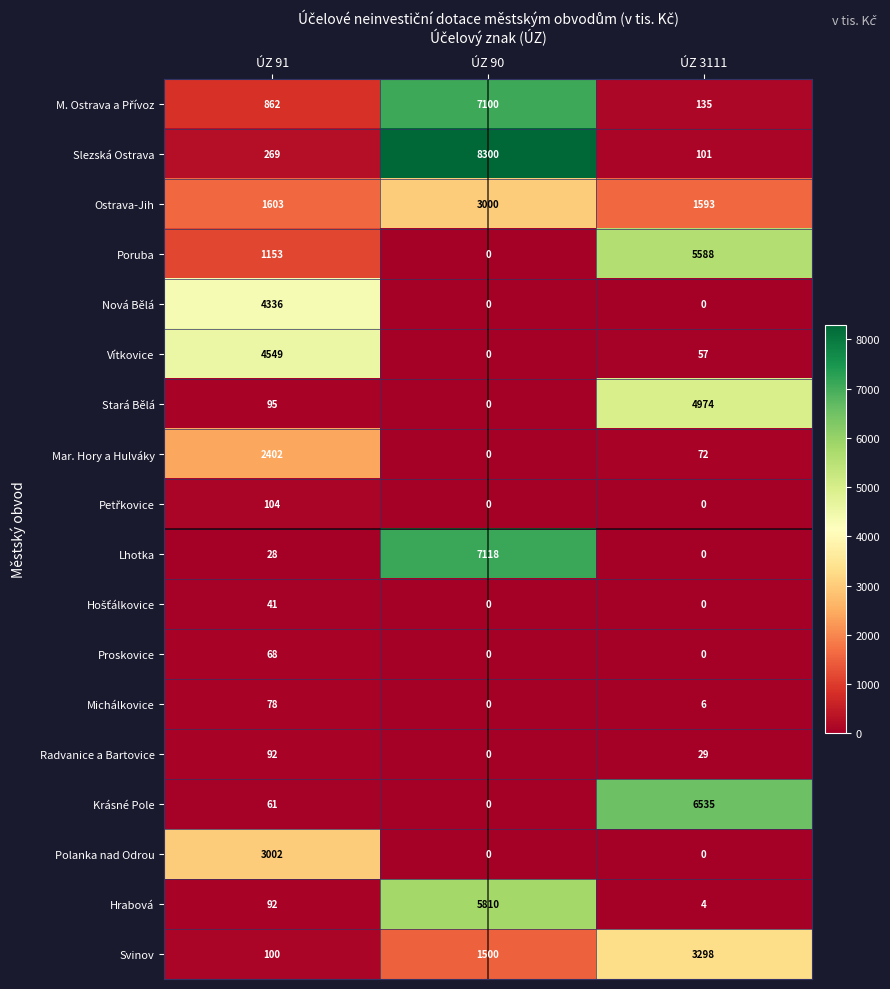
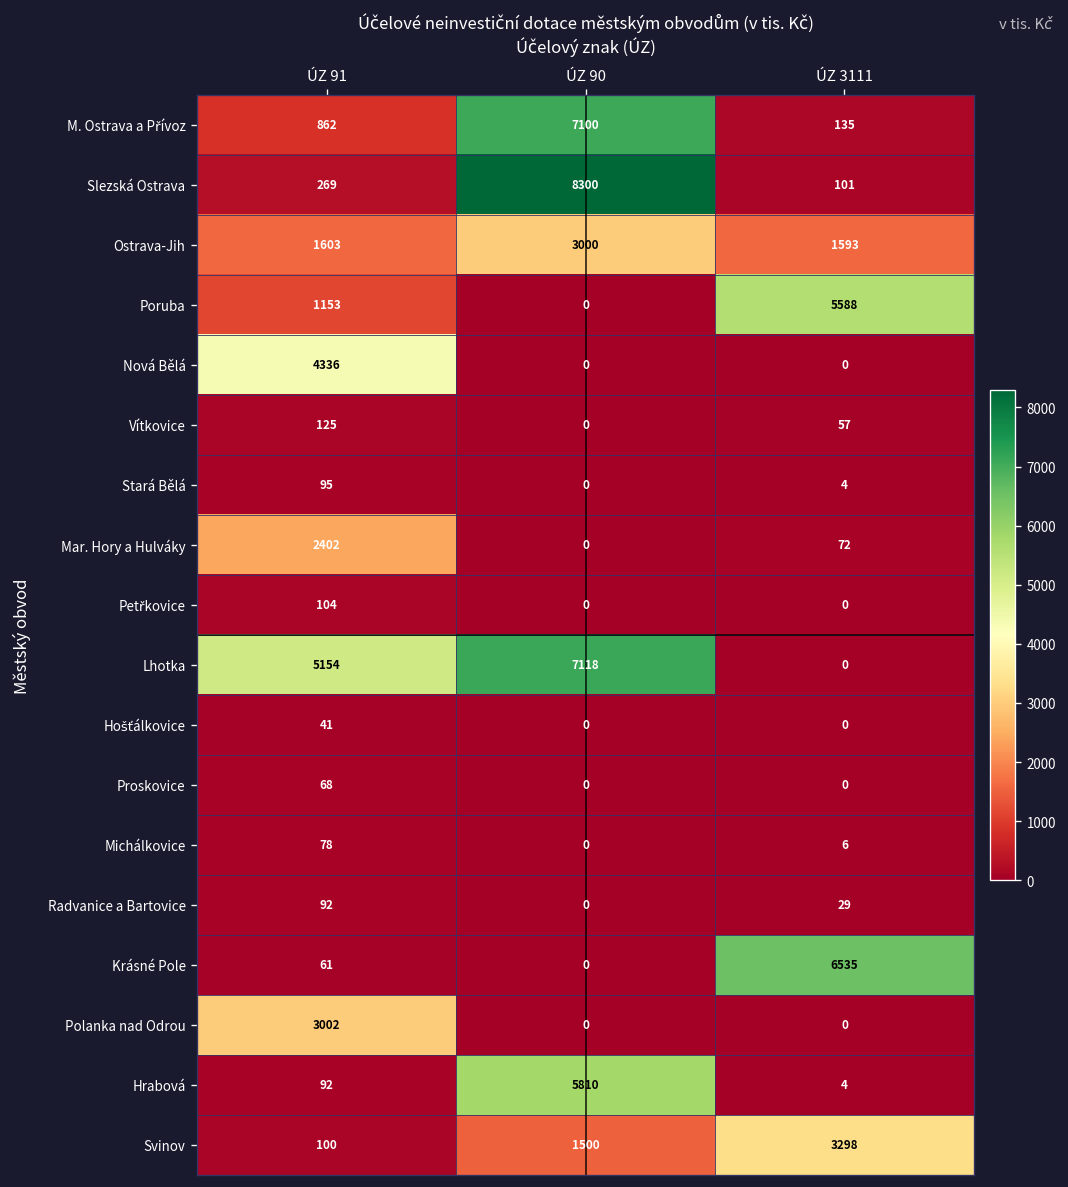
  {
    "M. Ostrava a Přívoz": {
      "ÚZ 91": 862,
      "ÚZ 90": 7100,
      "ÚZ 3111": 135
    },
    "Slezská Ostrava": {
      "ÚZ 91": 269,
      "ÚZ 90": 8300,
      "ÚZ 3111": 101
    },
    "Ostrava-Jih": {
      "ÚZ 91": 1603,
      "ÚZ 90": 3000,
      "ÚZ 3111": 1593
    },
    "Poruba": {
      "ÚZ 91": 1153,
      "ÚZ 90": 0,
      "ÚZ 3111": 5588
    },
    "Nová Bělá": {
      "ÚZ 91": 4336,
      "ÚZ 90": 0,
      "ÚZ 3111": 0
    },
    "Vítkovice": {
-     "ÚZ 91": 4549,
+     "ÚZ 91": 125,
      "ÚZ 90": 0,
      "ÚZ 3111": 57
    },
    "Stará Bělá": {
      "ÚZ 91": 95,
      "ÚZ 90": 0,
-     "ÚZ 3111": 4974
+     "ÚZ 3111": 4
    },
    "Mar. Hory a Hulváky": {
      "ÚZ 91": 2402,
      "ÚZ 90": 0,
      "ÚZ 3111": 72
    },
    "Petřkovice": {
      "ÚZ 91": 104,
      "ÚZ 90": 0,
      "ÚZ 3111": 0
    },
    "Lhotka": {
-     "ÚZ 91": 28,
+     "ÚZ 91": 5154,
      "ÚZ 90": 7118,
      "ÚZ 3111": 0
    },
    "Hošťálkovice": {
      "ÚZ 91": 41,
      "ÚZ 90": 0,
      "ÚZ 3111": 0
    },
    "Proskovice": {
      "ÚZ 91": 68,
      "ÚZ 90": 0,
      "ÚZ 3111": 0
    },
    "Michálkovice": {
      "ÚZ 91": 78,
      "ÚZ 90": 0,
      "ÚZ 3111": 6
    },
    "Radvanice a Bartovice": {
      "ÚZ 91": 92,
      "ÚZ 90": 0,
      "ÚZ 3111": 29
    },
    "Krásné Pole": {
      "ÚZ 91": 61,
      "ÚZ 90": 0,
      "ÚZ 3111": 6535
    },
    "Polanka nad Odrou": {
      "ÚZ 91": 3002,
      "ÚZ 90": 0,
      "ÚZ 3111": 0
    },
    "Hrabová": {
      "ÚZ 91": 92,
      "ÚZ 90": 5810,
      "ÚZ 3111": 4
    },
    "Svinov": {
      "ÚZ 91": 100,
      "ÚZ 90": 1500,
      "ÚZ 3111": 3298
    }
  }
